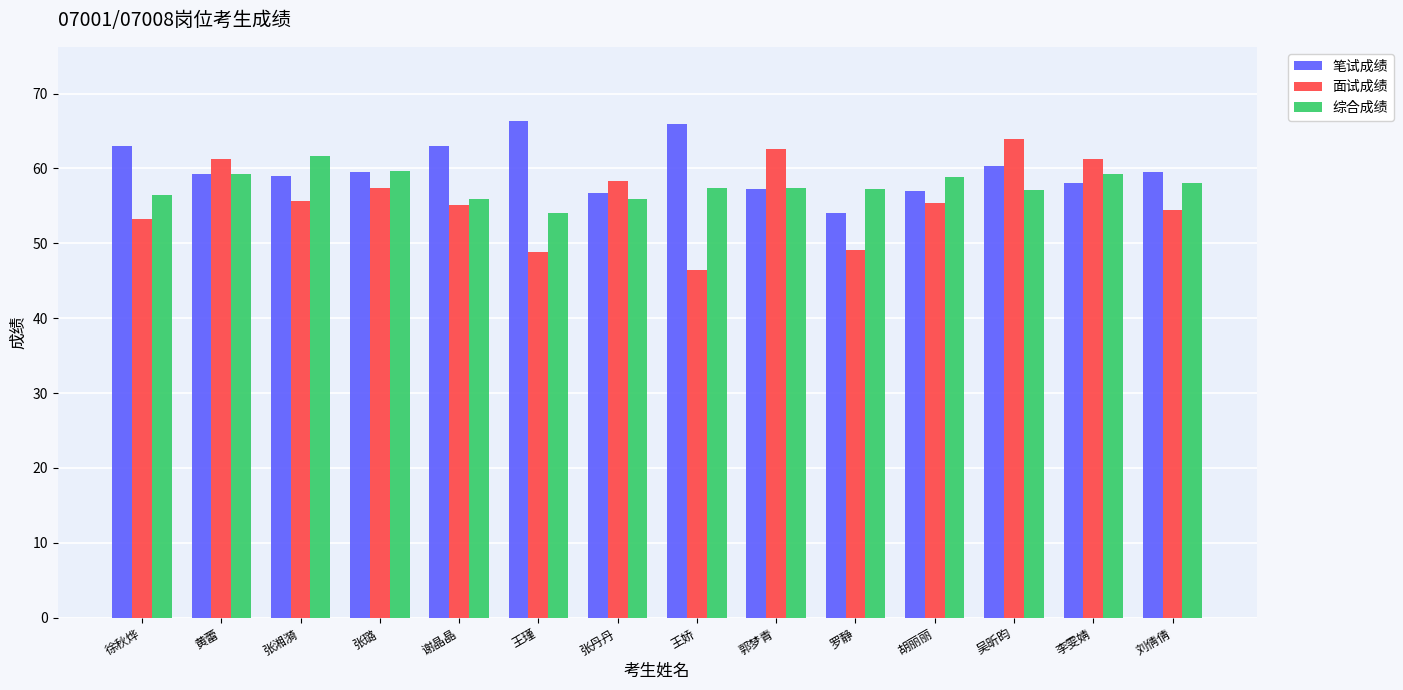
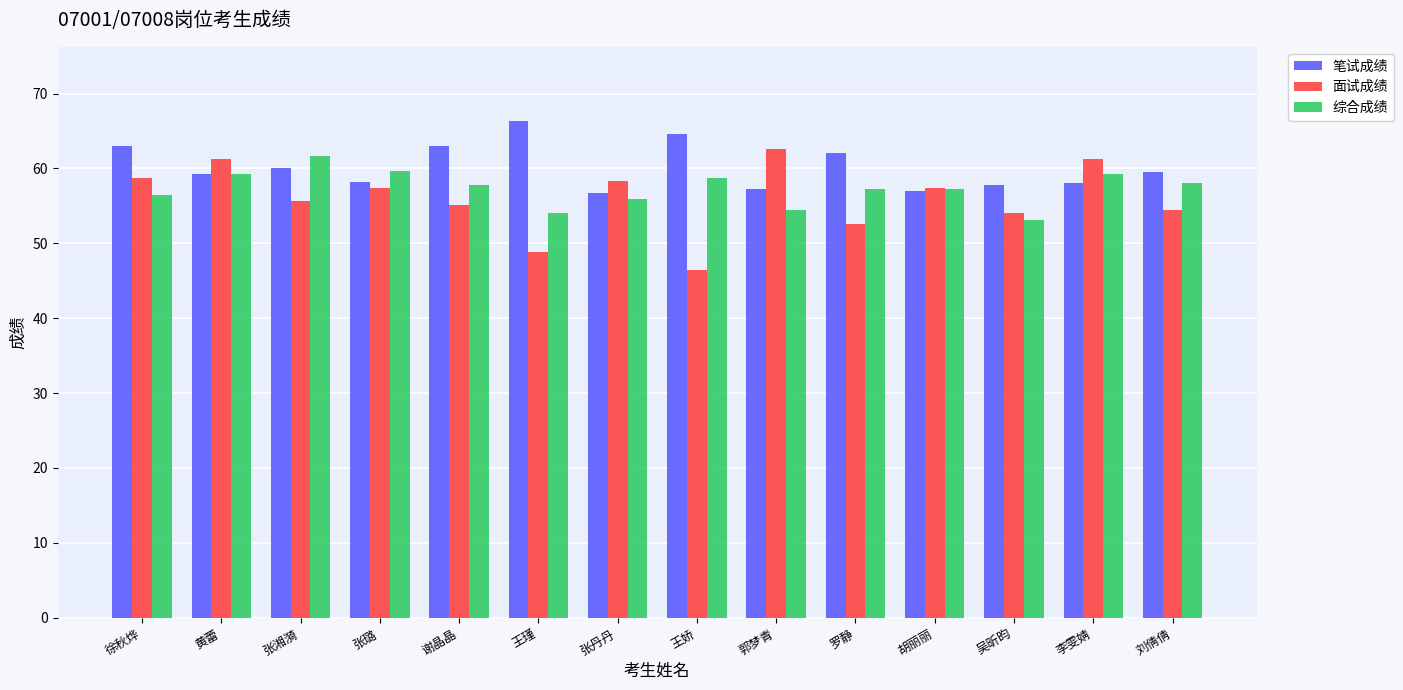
  {
    "笔试成绩": {
      "徐秋烨": 63,
      "黄蕾": 59,
-     "张湘漪": 59,
-     "张璐": 60,
+     "张湘漪": 60,
+     "张璐": 58,
      "谢晶晶": 63,
      "王瑾": 66,
      "张丹丹": 57,
-     "王娇": 66,
+     "王娇": 65,
      "郭梦青": 57,
-     "罗静": 54,
+     "罗静": 62,
      "胡丽丽": 57,
-     "吴昕昀": 60,
+     "吴昕昀": 58,
      "李雯婧": 58,
      "刘倩倩": 60
    },
    "面试成绩": {
-     "徐秋烨": 53,
+     "徐秋烨": 59,
      "黄蕾": 61,
      "张湘漪": 56,
      "张璐": 57,
      "谢晶晶": 55,
      "王瑾": 49,
      "张丹丹": 58,
      "王娇": 46,
      "郭梦青": 63,
-     "罗静": 49,
-     "胡丽丽": 55,
-     "吴昕昀": 64,
+     "罗静": 53,
+     "胡丽丽": 57,
+     "吴昕昀": 54,
      "李雯婧": 61,
      "刘倩倩": 54
    },
    "综合成绩": {
      "徐秋烨": 56,
      "黄蕾": 59,
      "张湘漪": 62,
      "张璐": 60,
-     "谢晶晶": 56,
+     "谢晶晶": 58,
      "王瑾": 54,
      "张丹丹": 56,
-     "王娇": 57,
-     "郭梦青": 57,
+     "王娇": 59,
+     "郭梦青": 55,
      "罗静": 57,
-     "胡丽丽": 59,
-     "吴昕昀": 57,
+     "胡丽丽": 57,
+     "吴昕昀": 53,
      "李雯婧": 59,
      "刘倩倩": 58
    }
  }
